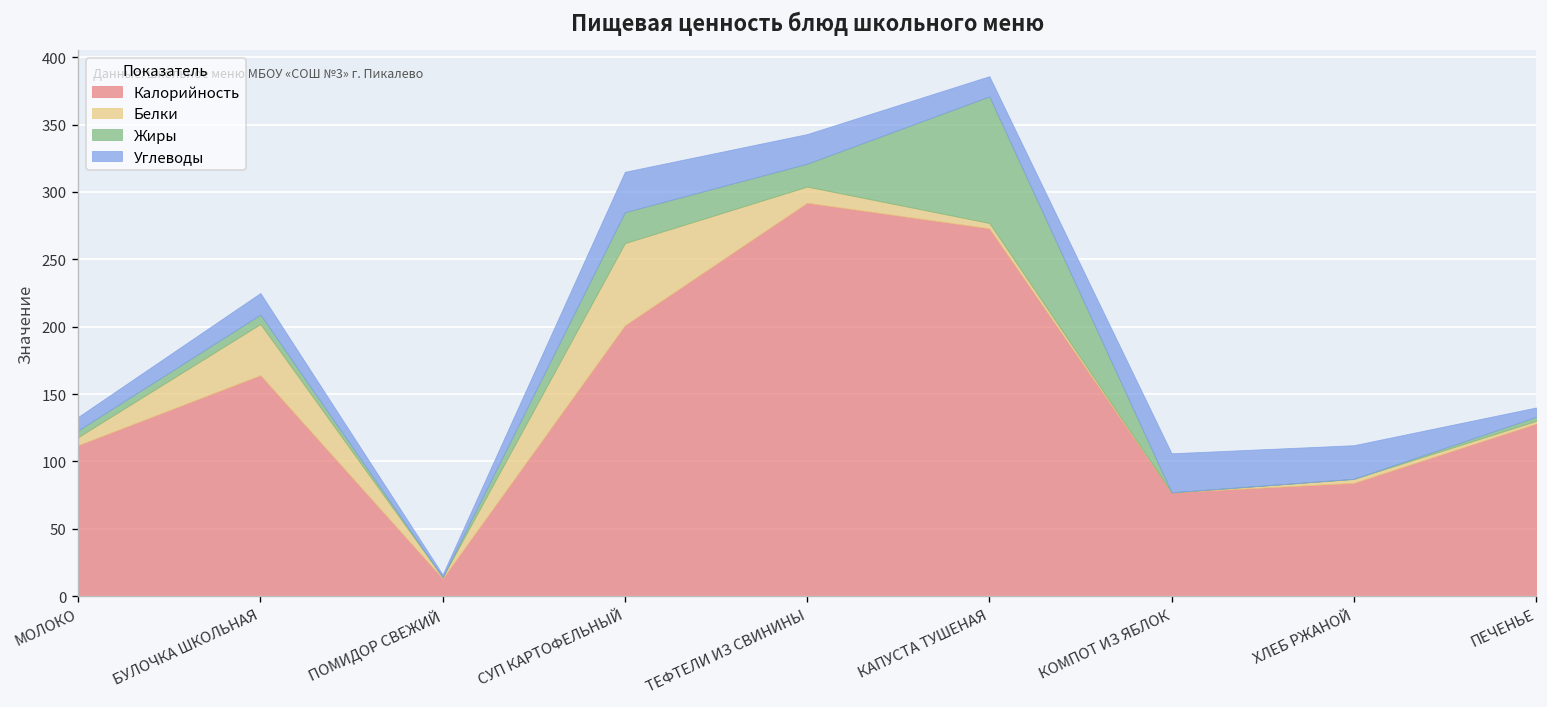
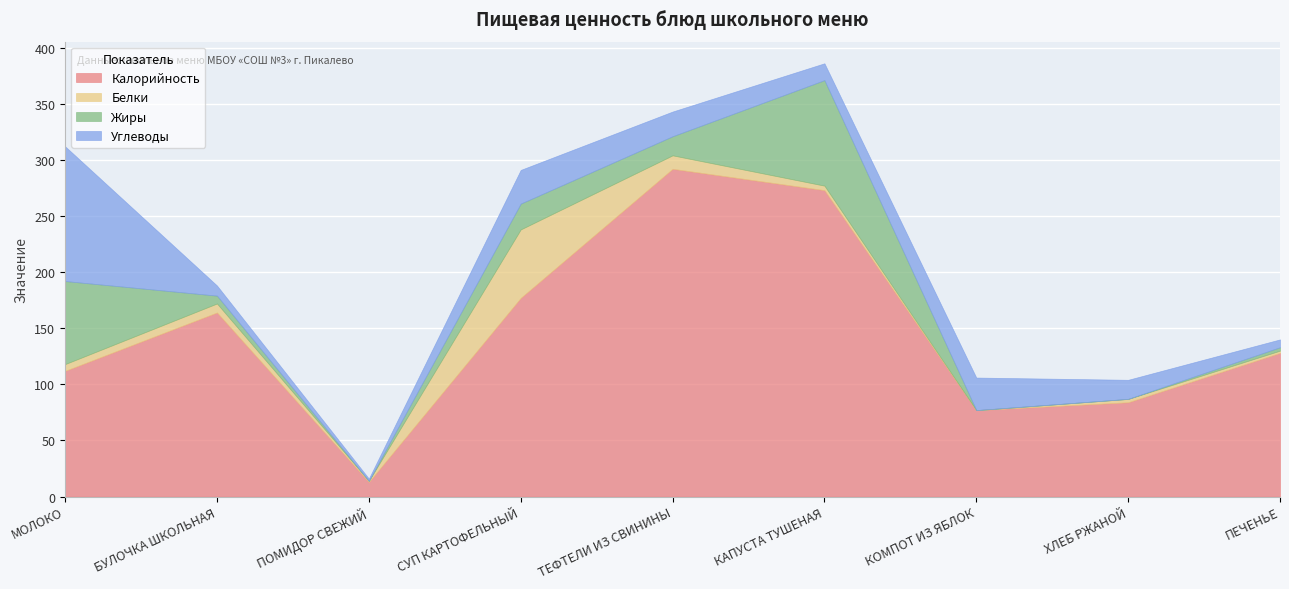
  {
    "Калорийность": {
      "МОЛОКО": 112,
      "БУЛОЧКА ШКОЛЬНАЯ": 164,
-     "СУП КАРТОФЕЛЬНЫЙ": 201,
+     "СУП КАРТОФЕЛЬНЫЙ": 177,
      "ТЕФТЕЛИ ИЗ СВИНИНЫ": 292,
      "КАПУСТА ТУШЕНАЯ": 273,
      "ХЛЕБ РЖАНОЙ": 84
    },
    "Белки": {
      "МОЛОКО": 6,
-     "БУЛОЧКА ШКОЛЬНАЯ": 38,
+     "БУЛОЧКА ШКОЛЬНАЯ": 8,
      "СУП КАРТОФЕЛЬНЫЙ": 61,
      "ТЕФТЕЛИ ИЗ СВИНИНЫ": 12,
      "КАПУСТА ТУШЕНАЯ": 4
    },
    "Жиры": {
-     "МОЛОКО": 5,
+     "МОЛОКО": 74,
      "БУЛОЧКА ШКОЛЬНАЯ": 7,
      "СУП КАРТОФЕЛЬНЫЙ": 23,
      "ТЕФТЕЛИ ИЗ СВИНИНЫ": 17,
      "КАПУСТА ТУШЕНАЯ": 94,
      "ПЕЧЕНЬЕ": 3
    },
    "Углеводы": {
-     "МОЛОКО": 10,
-     "БУЛОЧКА ШКОЛЬНАЯ": 16,
+     "МОЛОКО": 120,
+     "БУЛОЧКА ШКОЛЬНАЯ": 9,
      "СУП КАРТОФЕЛЬНЫЙ": 30,
      "ТЕФТЕЛИ ИЗ СВИНИНЫ": 22,
      "КАПУСТА ТУШЕНАЯ": 15,
      "КОМПОТ ИЗ ЯБЛОК": 29,
-     "ХЛЕБ РЖАНОЙ": 25,
+     "ХЛЕБ РЖАНОЙ": 17,
      "ПЕЧЕНЬЕ": 7
    }
  }
